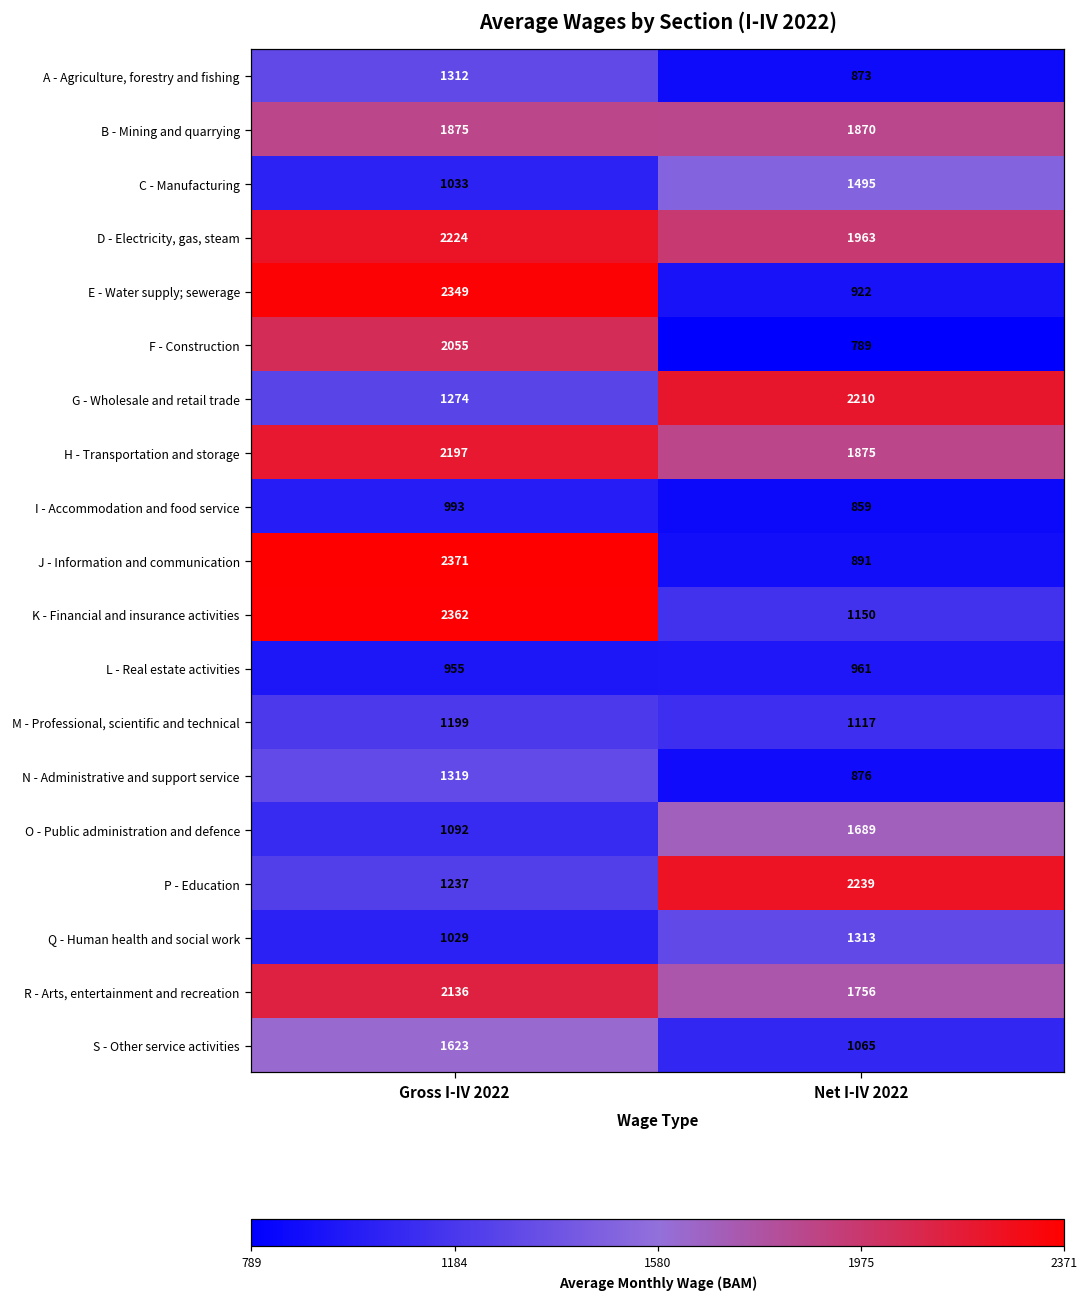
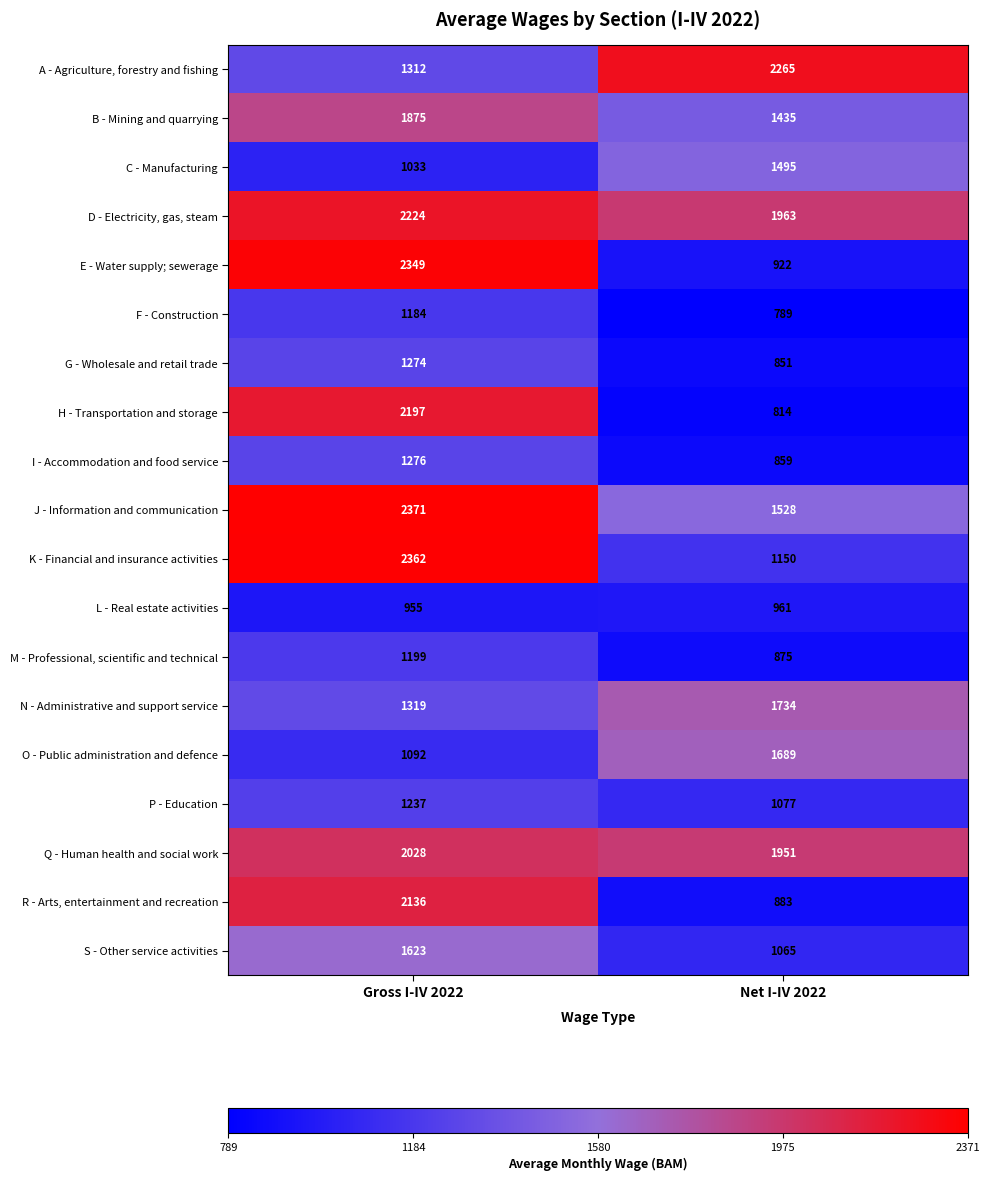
  {
    "A - Agriculture, forestry and fishing": {
      "Gross I-IV 2022": 1312,
-     "Net I-IV 2022": 873
+     "Net I-IV 2022": 2265
    },
    "B - Mining and quarrying": {
      "Gross I-IV 2022": 1875,
-     "Net I-IV 2022": 1870
+     "Net I-IV 2022": 1435
    },
    "C - Manufacturing": {
      "Gross I-IV 2022": 1033,
      "Net I-IV 2022": 1495
    },
    "D - Electricity, gas, steam": {
      "Gross I-IV 2022": 2224,
      "Net I-IV 2022": 1963
    },
    "E - Water supply; sewerage": {
      "Gross I-IV 2022": 2349,
      "Net I-IV 2022": 922
    },
    "F - Construction": {
-     "Gross I-IV 2022": 2055,
+     "Gross I-IV 2022": 1184,
      "Net I-IV 2022": 789
    },
    "G - Wholesale and retail trade": {
      "Gross I-IV 2022": 1274,
-     "Net I-IV 2022": 2210
+     "Net I-IV 2022": 851
    },
    "H - Transportation and storage": {
      "Gross I-IV 2022": 2197,
-     "Net I-IV 2022": 1875
+     "Net I-IV 2022": 814
    },
    "I - Accommodation and food service": {
-     "Gross I-IV 2022": 993,
+     "Gross I-IV 2022": 1276,
      "Net I-IV 2022": 859
    },
    "J - Information and communication": {
      "Gross I-IV 2022": 2371,
-     "Net I-IV 2022": 891
+     "Net I-IV 2022": 1528
    },
    "K - Financial and insurance activities": {
      "Gross I-IV 2022": 2362,
      "Net I-IV 2022": 1150
    },
    "L - Real estate activities": {
      "Gross I-IV 2022": 955,
      "Net I-IV 2022": 961
    },
    "M - Professional, scientific and technical": {
      "Gross I-IV 2022": 1199,
-     "Net I-IV 2022": 1117
+     "Net I-IV 2022": 875
    },
    "N - Administrative and support service": {
      "Gross I-IV 2022": 1319,
-     "Net I-IV 2022": 876
+     "Net I-IV 2022": 1734
    },
    "O - Public administration and defence": {
      "Gross I-IV 2022": 1092,
      "Net I-IV 2022": 1689
    },
    "P - Education": {
      "Gross I-IV 2022": 1237,
-     "Net I-IV 2022": 2239
+     "Net I-IV 2022": 1077
    },
    "Q - Human health and social work": {
-     "Gross I-IV 2022": 1029,
-     "Net I-IV 2022": 1313
+     "Gross I-IV 2022": 2028,
+     "Net I-IV 2022": 1951
    },
    "R - Arts, entertainment and recreation": {
      "Gross I-IV 2022": 2136,
-     "Net I-IV 2022": 1756
+     "Net I-IV 2022": 883
    },
    "S - Other service activities": {
      "Gross I-IV 2022": 1623,
      "Net I-IV 2022": 1065
    }
  }
